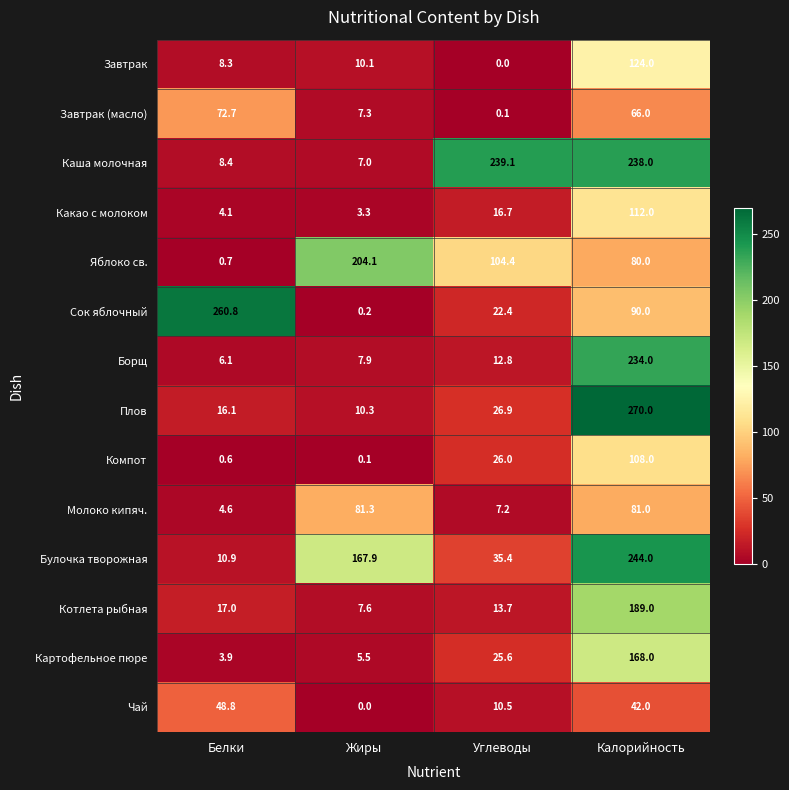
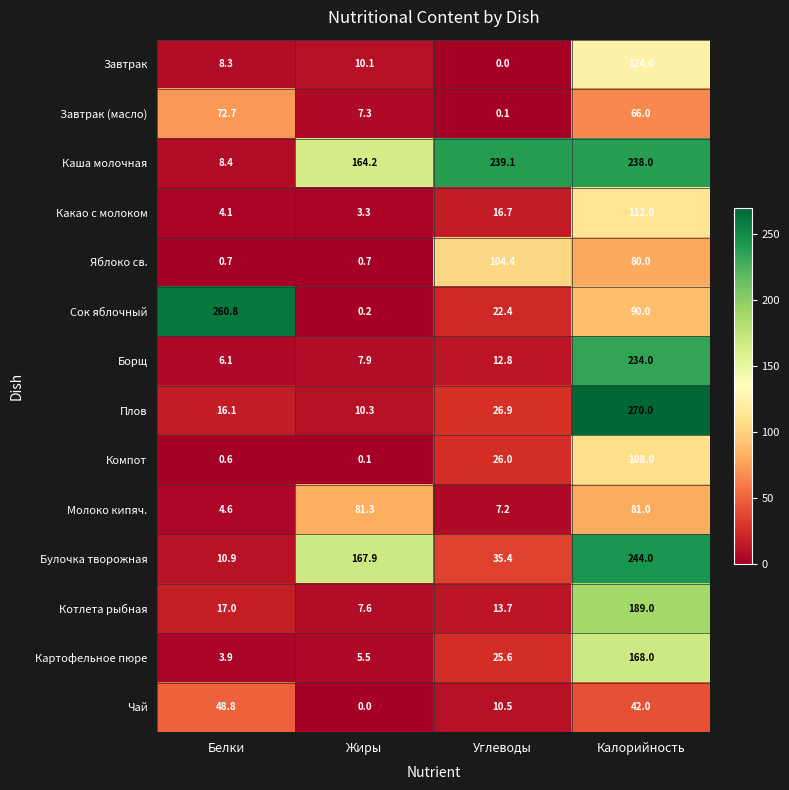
  {
    "Завтрак": {
      "Белки": 8.3,
      "Жиры": 10.1,
      "Углеводы": 0.0,
      "Калорийность": 124.0
    },
    "Завтрак (масло)": {
      "Белки": 72.7,
      "Жиры": 7.3,
      "Углеводы": 0.1,
      "Калорийность": 66.0
    },
    "Каша молочная": {
      "Белки": 8.4,
-     "Жиры": 7.0,
+     "Жиры": 164.2,
      "Углеводы": 239.1,
      "Калорийность": 238.0
    },
    "Какао с молоком": {
      "Белки": 4.1,
      "Жиры": 3.3,
      "Углеводы": 16.7,
      "Калорийность": 112.0
    },
    "Яблоко св.": {
      "Белки": 0.7,
-     "Жиры": 204.1,
+     "Жиры": 0.7,
      "Углеводы": 104.4,
      "Калорийность": 80.0
    },
    "Сок яблочный": {
      "Белки": 260.8,
      "Жиры": 0.2,
      "Углеводы": 22.4,
      "Калорийность": 90.0
    },
    "Борщ": {
      "Белки": 6.1,
      "Жиры": 7.9,
      "Углеводы": 12.8,
      "Калорийность": 234.0
    },
    "Плов": {
      "Белки": 16.1,
      "Жиры": 10.3,
      "Углеводы": 26.9,
      "Калорийность": 270.0
    },
    "Компот": {
      "Белки": 0.6,
      "Жиры": 0.1,
      "Углеводы": 26.0,
      "Калорийность": 108.0
    },
    "Молоко кипяч.": {
      "Белки": 4.6,
      "Жиры": 81.3,
      "Углеводы": 7.2,
      "Калорийность": 81.0
    },
    "Булочка творожная": {
      "Белки": 10.9,
      "Жиры": 167.9,
      "Углеводы": 35.4,
      "Калорийность": 244.0
    },
    "Котлета рыбная": {
      "Белки": 17.0,
      "Жиры": 7.6,
      "Углеводы": 13.7,
      "Калорийность": 189.0
    },
    "Картофельное пюре": {
      "Белки": 3.9,
      "Жиры": 5.5,
      "Углеводы": 25.6,
      "Калорийность": 168.0
    },
    "Чай": {
      "Белки": 48.8,
      "Жиры": 0.0,
      "Углеводы": 10.5,
      "Калорийность": 42.0
    }
  }
